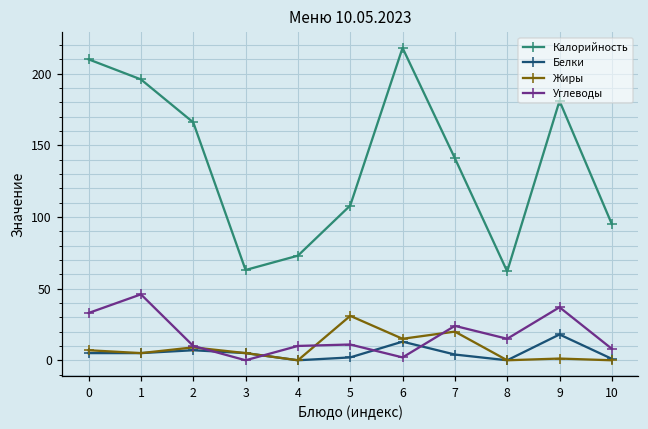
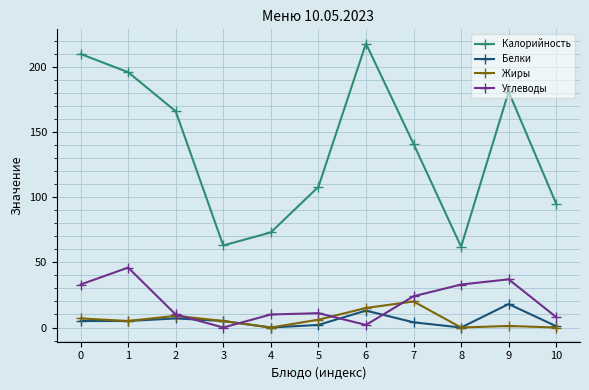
  {
    "Калорийность": {
      "0": 210,
      "1": 196,
      "2": 166,
      "3": 63,
      "4": 73,
      "5": 108,
      "6": 218,
      "7": 141,
      "8": 62,
      "10": 95
    },
    "Белки": {
      "0": 5,
      "2": 7,
      "5": 2,
      "6": 13,
      "7": 4,
      "9": 18
    },
    "Жиры": {
      "0": 7,
-     "5": 31,
+     "5": 6,
      "6": 15,
      "7": 20,
      "9": 1
    },
    "Углеводы": {
      "0": 33,
      "1": 46,
      "3": 0,
      "4": 10,
      "5": 11,
      "6": 2,
      "7": 24,
-     "8": 15,
+     "8": 33,
      "9": 37,
      "10": 8
    }
  }
